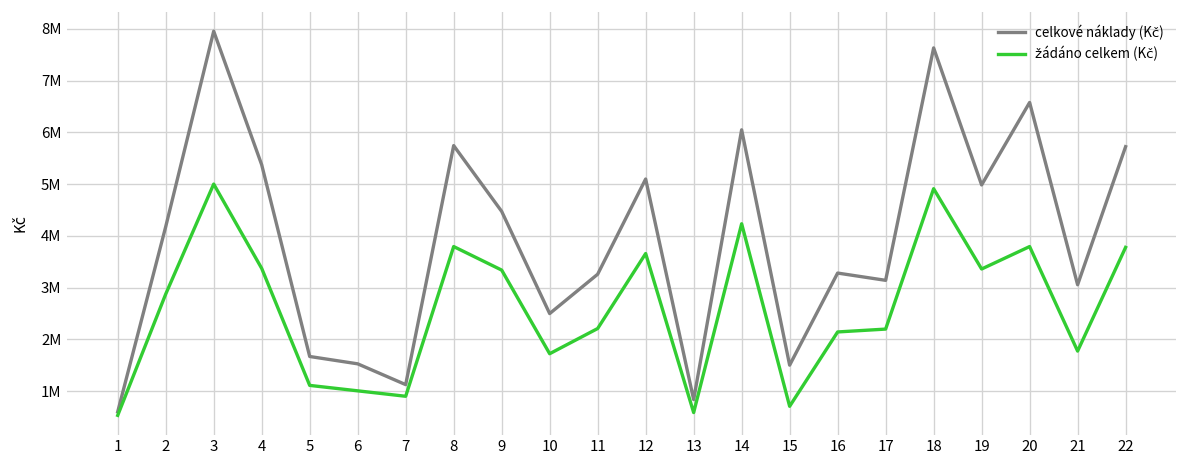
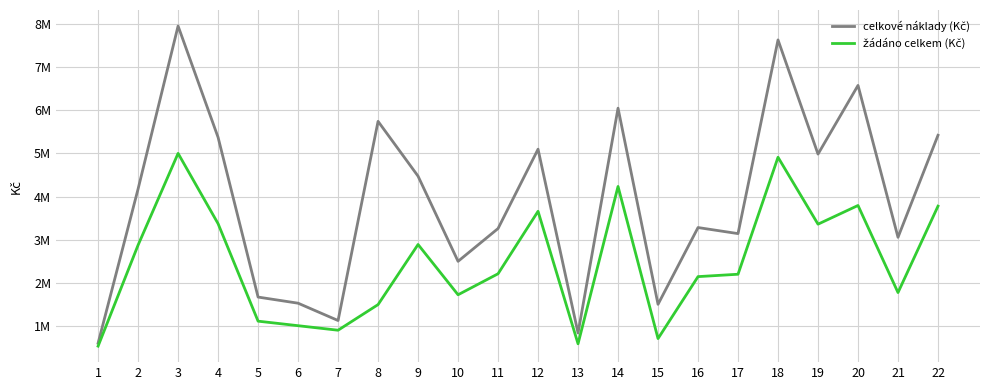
  {
    "celkové náklady (Kč)": {
      "1": 600000,
      "2": 4200000,
      "3": 8000000,
      "4": 5400000,
      "5": 1700000,
      "6": 1500000,
      "7": 1100000,
      "8": 5700000,
      "9": 4500000,
      "10": 2500000,
      "11": 3300000,
      "12": 5100000,
      "13": 800000,
      "14": 6000000,
      "15": 1500000,
      "16": 3300000,
      "17": 3100000,
      "18": 7600000,
      "19": 5000000,
      "20": 6600000,
      "21": 3100000,
-     "22": 5700000
+     "22": 5400000
    },
    "žádáno celkem (Kč)": {
      "1": 500000,
      "2": 2900000,
      "3": 5000000,
      "4": 3400000,
      "5": 1100000,
      "6": 1000000,
      "7": 900000,
-     "8": 3800000,
-     "9": 3300000,
+     "8": 1500000,
+     "9": 2900000,
      "10": 1700000,
      "11": 2200000,
      "12": 3700000,
      "13": 600000,
      "14": 4200000,
      "15": 700000,
      "16": 2100000,
      "17": 2200000,
      "18": 4900000,
      "19": 3400000,
      "20": 3800000,
      "21": 1800000,
      "22": 3800000
    }
  }
